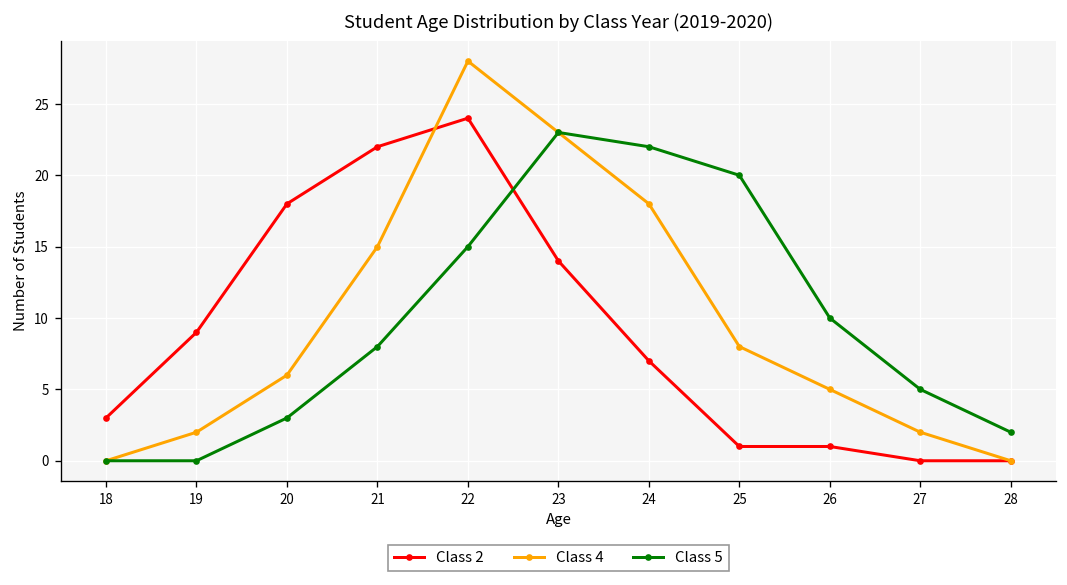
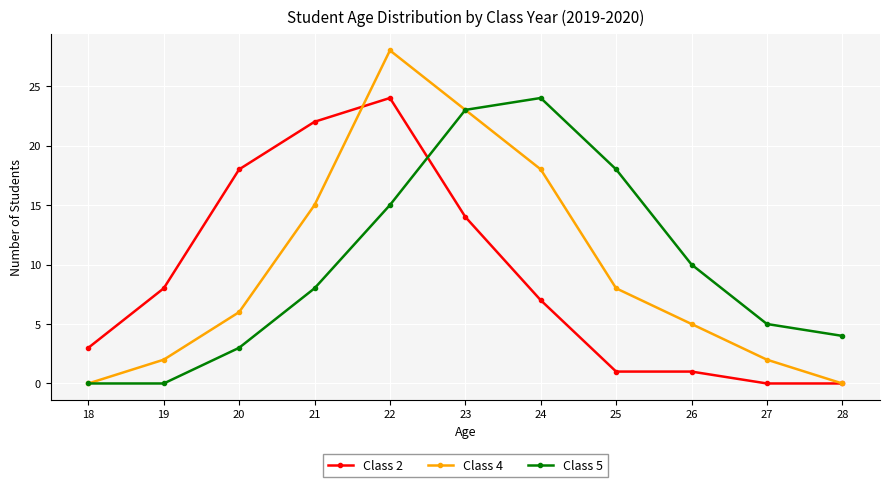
  {
    "Class 2": {
      "18": 3,
-     "19": 9,
+     "19": 8,
      "20": 18,
      "21": 22,
      "22": 24,
      "23": 14,
      "24": 7,
      "25": 1,
      "26": 1,
      "27": 0
    },
    "Class 4": {
      "19": 2,
      "20": 6,
      "21": 15,
      "22": 28,
      "24": 18,
      "25": 8,
      "26": 5,
      "27": 2
    },
    "Class 5": {
      "19": 0,
      "20": 3,
      "21": 8,
      "22": 15,
-     "24": 22,
-     "25": 20,
+     "24": 24,
+     "25": 18,
      "26": 10,
      "27": 5,
-     "28": 2
+     "28": 4
    }
  }
